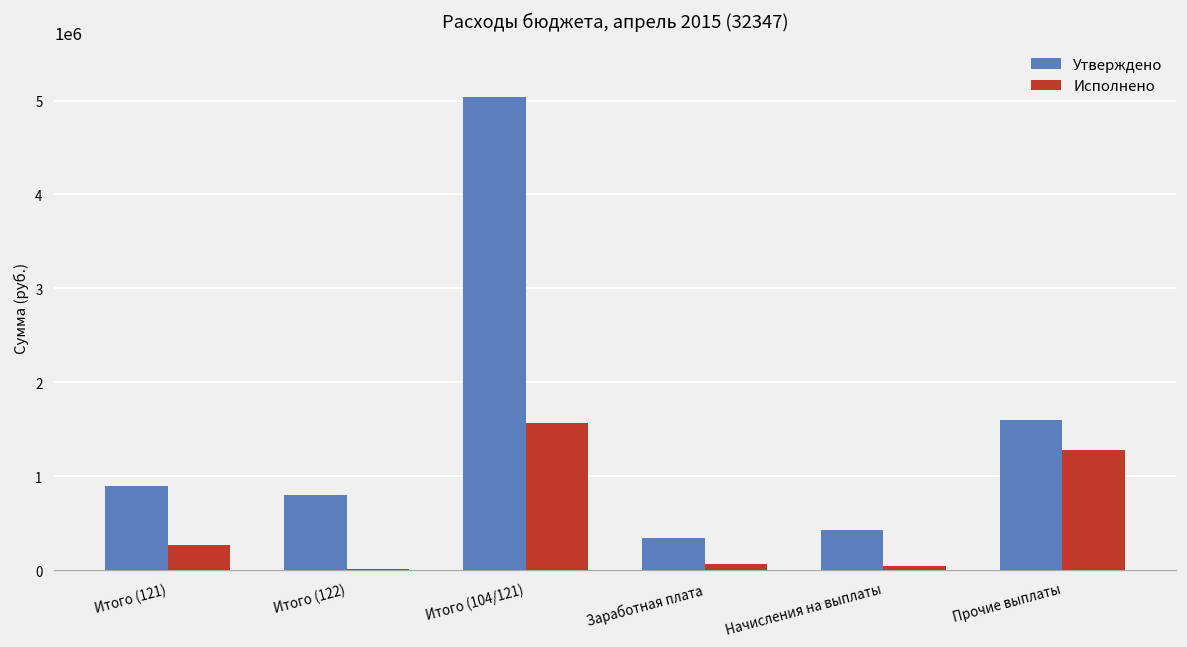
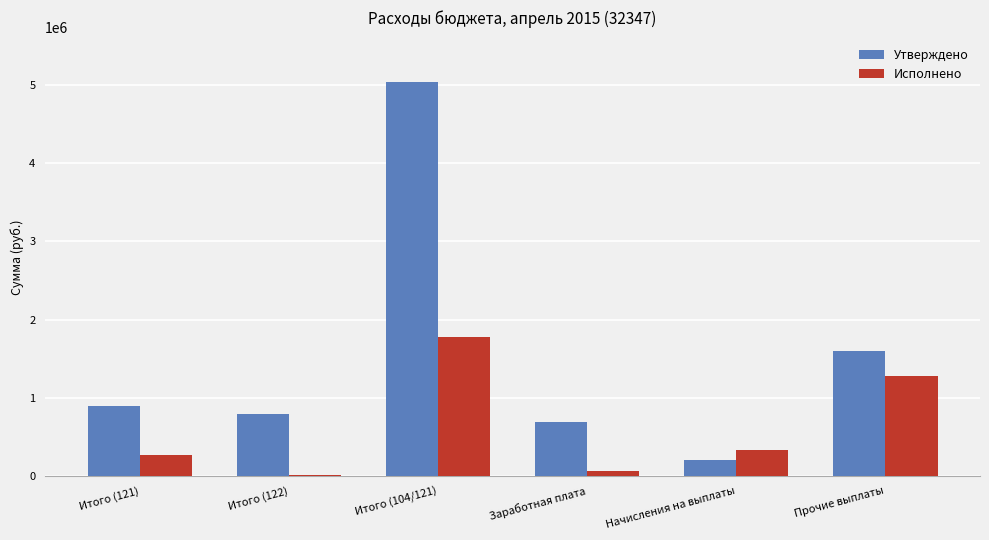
  {
    "Утверждено": {
      "Итого (121)": 900000,
      "Итого (122)": 800000,
      "Итого (104/121)": 5000000,
-     "Заработная плата": 300000,
-     "Начисления на выплаты": 400000,
+     "Заработная плата": 700000,
+     "Начисления на выплаты": 200000,
      "Прочие выплаты": 1600000
    },
    "Исполнено": {
      "Итого (121)": 300000,
-     "Итого (104/121)": 1600000,
+     "Итого (104/121)": 1800000,
      "Заработная плата": 100000,
-     "Начисления на выплаты": 0,
+     "Начисления на выплаты": 300000,
      "Прочие выплаты": 1300000
    }
  }
